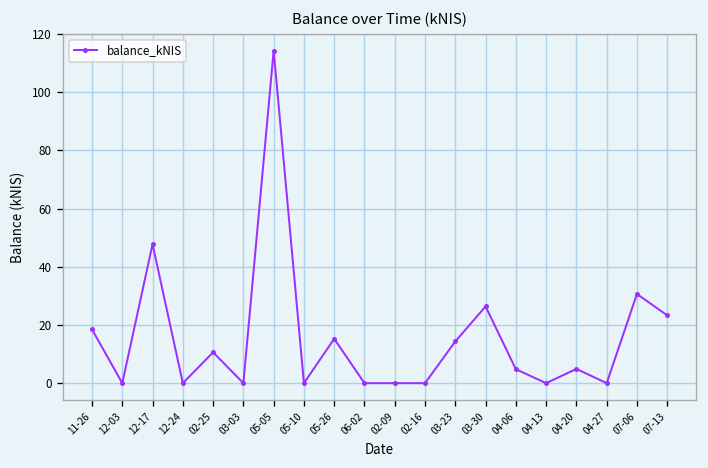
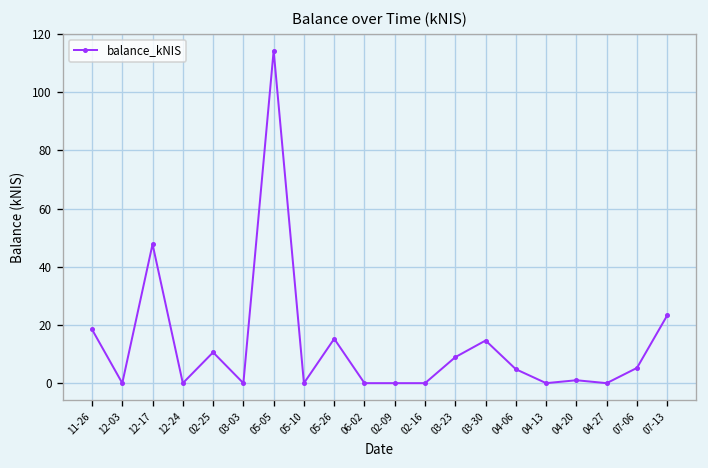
  {
    "11-26": 18,
    "12-03": 0,
    "12-17": 48,
    "12-24": 0,
    "02-25": 11,
    "03-03": 0,
    "05-05": 114,
    "05-10": 0,
    "05-26": 15,
    "06-02": 0,
    "02-09": 0,
    "02-16": 0,
-   "03-23": 14,
-   "03-30": 26,
+   "03-23": 9,
+   "03-30": 15,
    "04-06": 5,
    "04-13": 0,
-   "04-20": 5,
+   "04-20": 1,
    "04-27": 0,
-   "07-06": 31,
+   "07-06": 5,
    "07-13": 23
  }
